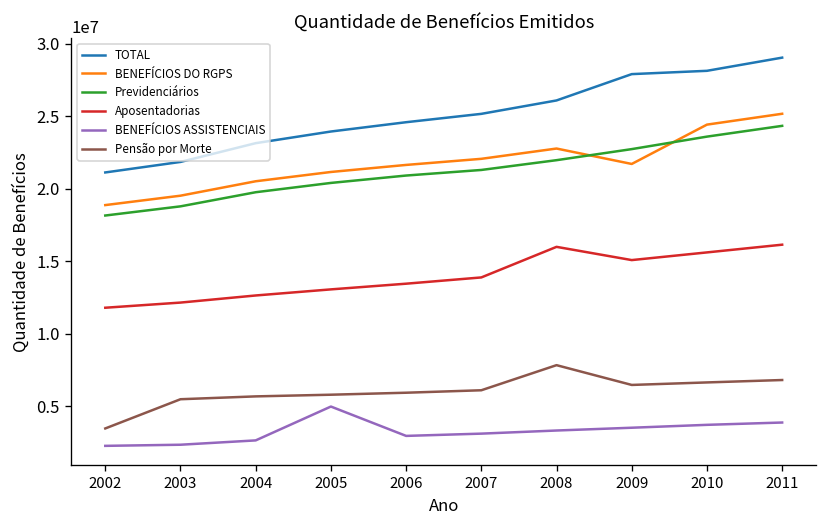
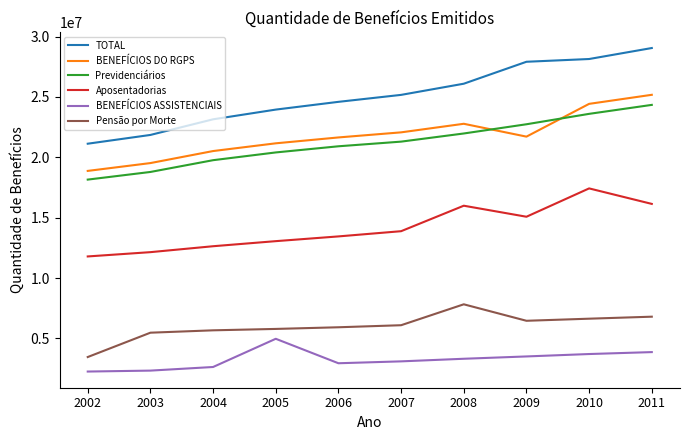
  {
    "TOTAL": {
      "2002": 21100000,
      "2003": 21900000,
      "2005": 24000000,
      "2006": 24600000,
      "2007": 25200000,
      "2008": 26100000,
      "2009": 27900000,
      "2010": 28100000,
      "2011": 29100000
    },
    "BENEFÍCIOS DO RGPS": {
      "2002": 18900000,
      "2003": 19500000,
      "2004": 20500000,
      "2005": 21200000,
      "2006": 21600000,
      "2007": 22100000,
      "2008": 22800000,
      "2009": 21700000,
      "2010": 24400000,
      "2011": 25200000
    },
    "Previdenciários": {
      "2002": 18200000,
      "2003": 18800000,
      "2004": 19800000,
      "2005": 20400000,
      "2006": 20900000,
      "2007": 21300000,
      "2008": 22000000,
      "2009": 22700000,
      "2010": 23600000,
      "2011": 24300000
    },
    "Aposentadorias": {
      "2002": 11800000,
      "2003": 12100000,
      "2004": 12600000,
      "2005": 13100000,
      "2006": 13400000,
      "2007": 13900000,
      "2008": 16000000,
      "2009": 15100000,
-     "2010": 15600000,
+     "2010": 17400000,
      "2011": 16100000
    },
    "BENEFÍCIOS ASSISTENCIAIS": {
      "2002": 2300000,
      "2003": 2300000,
      "2004": 2600000,
      "2005": 5000000,
      "2006": 2900000,
      "2007": 3100000,
      "2008": 3300000,
      "2009": 3500000,
      "2010": 3700000,
      "2011": 3900000
    },
    "Pensão por Morte": {
      "2002": 3500000,
      "2003": 5500000,
      "2004": 5700000,
      "2005": 5800000,
      "2006": 5900000,
      "2007": 6100000,
      "2008": 7800000,
      "2009": 6500000,
      "2010": 6600000,
      "2011": 6800000
    }
  }
